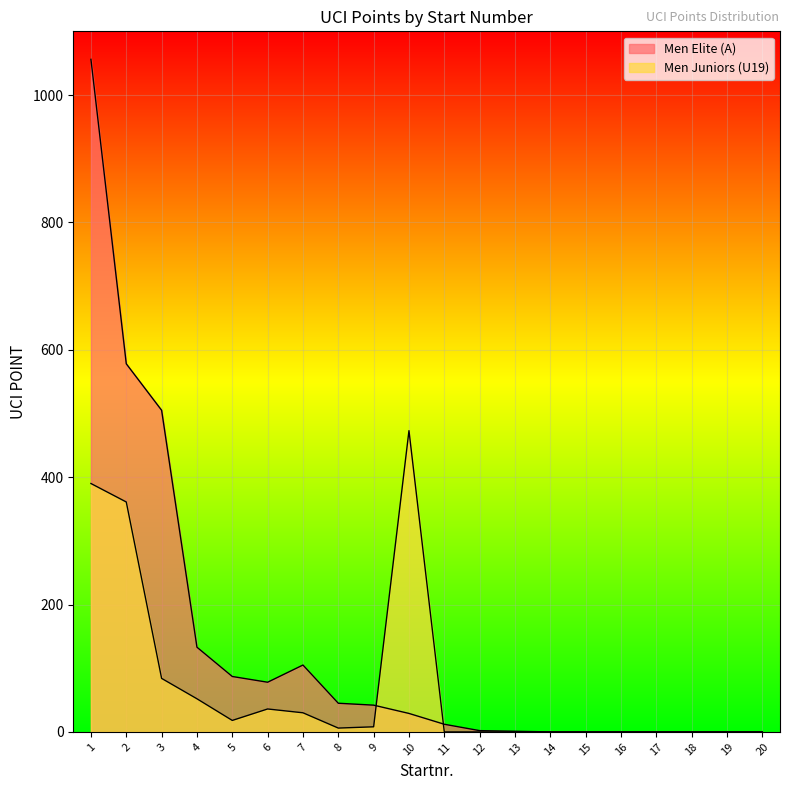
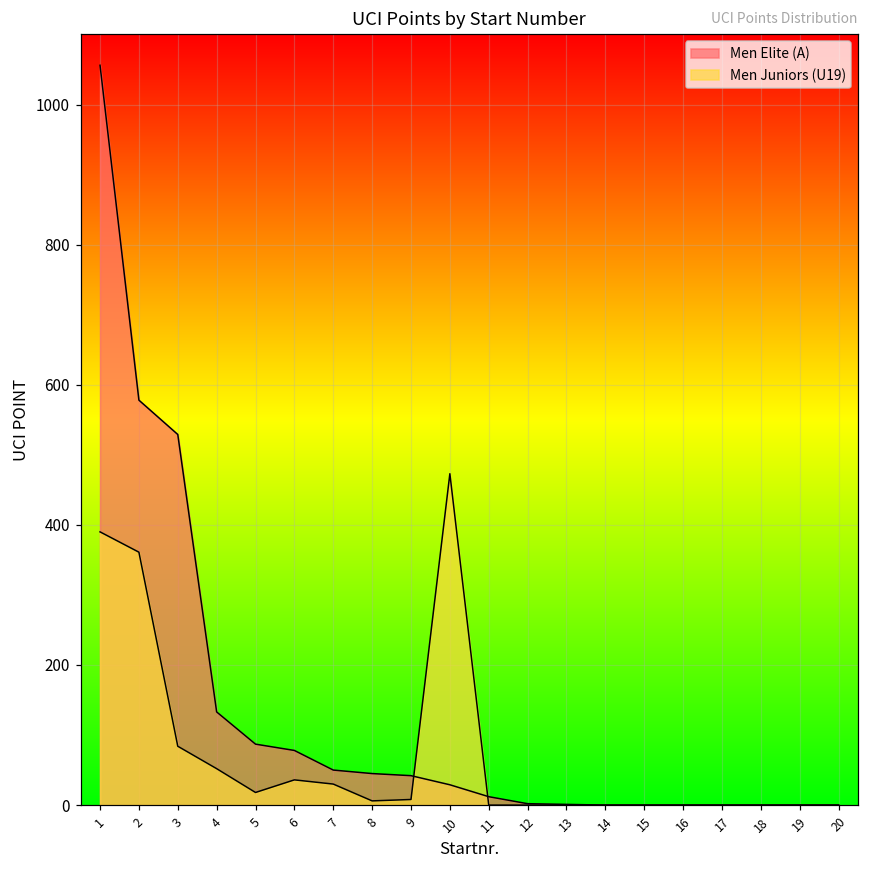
  {
    "Men Elite (A)": {
      "1": 1060,
      "2": 580,
-     "3": 510,
+     "3": 530,
      "4": 130,
      "5": 90,
      "6": 80,
-     "7": 110,
+     "7": 50,
      "8": 50,
      "9": 40,
      "10": 30,
      "11": 10
    },
    "Men Juniors (U19)": {
      "1": 390,
      "2": 360,
      "3": 80,
      "4": 50,
      "5": 20,
      "6": 40,
      "7": 30,
      "8": 10,
      "9": 10,
      "10": 470,
      "11": 0
    }
  }
